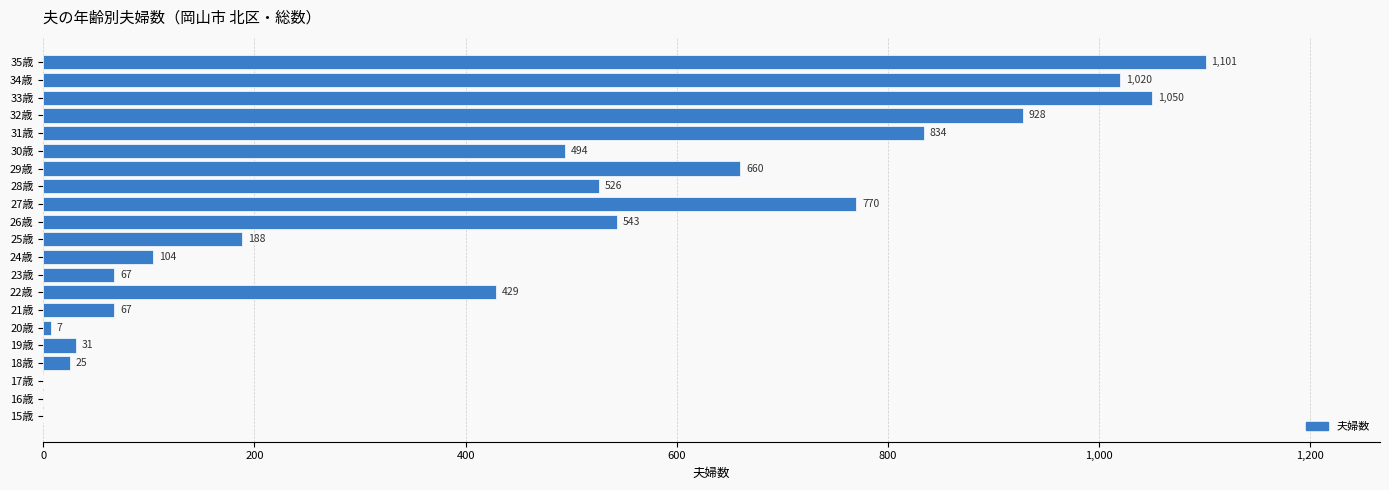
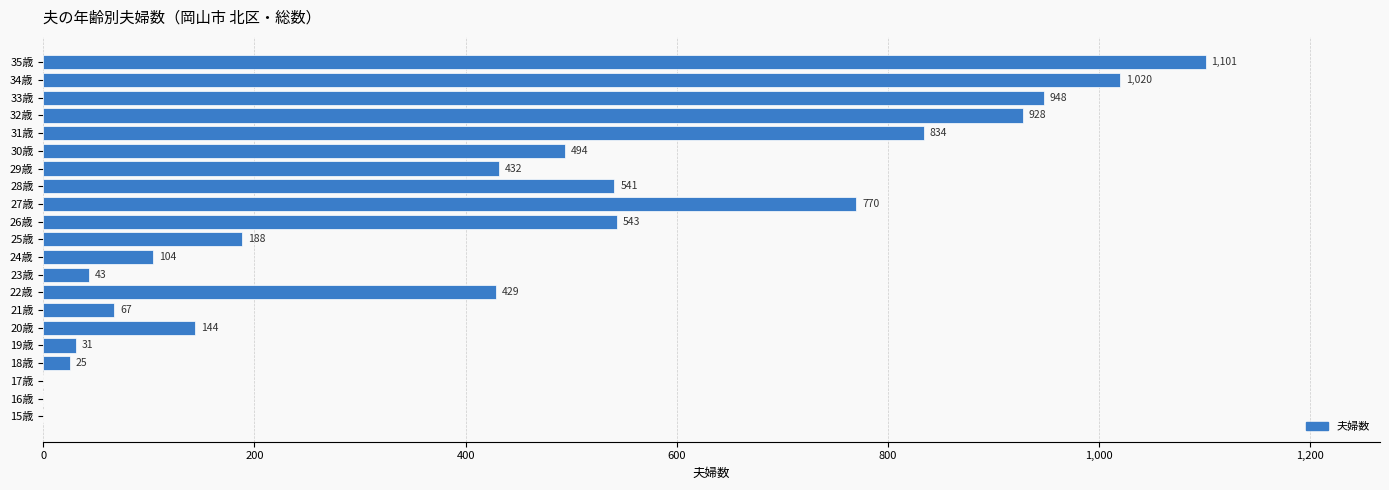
  {
    "35歳": "1,101",
    "34歳": "1,020",
-   "33歳": "1,050",
+   "33歳": "948",
    "32歳": "928",
    "31歳": "834",
    "30歳": "494",
-   "29歳": "660",
-   "28歳": "526",
+   "29歳": "432",
+   "28歳": "541",
    "27歳": "770",
    "26歳": "543",
    "25歳": "188",
    "24歳": "104",
-   "23歳": "67",
+   "23歳": "43",
    "22歳": "429",
    "21歳": "67",
-   "20歳": "7",
+   "20歳": "144",
    "19歳": "31",
    "18歳": "25"
  }
